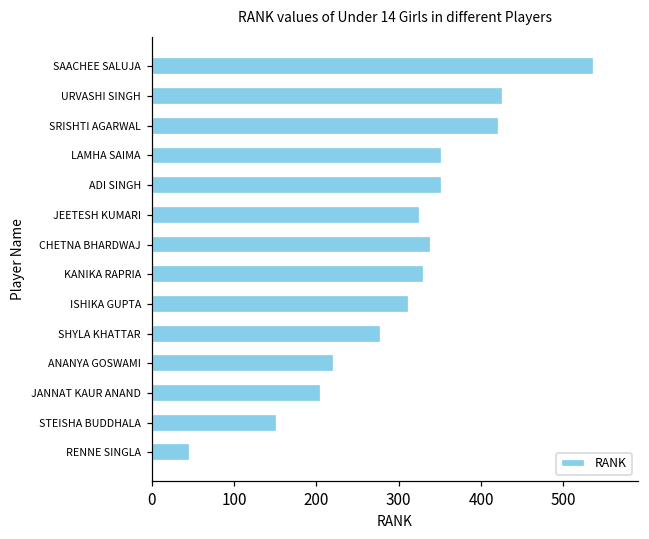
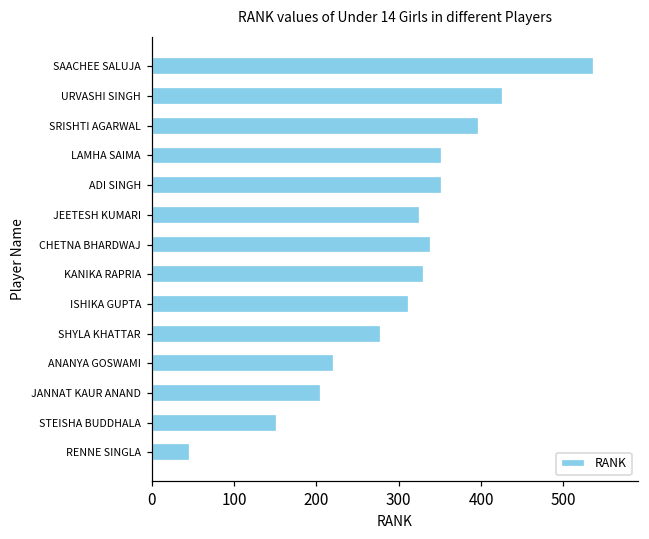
  {
    "SAACHEE SALUJA": 540,
    "URVASHI SINGH": 430,
-   "SRISHTI AGARWAL": 420,
+   "SRISHTI AGARWAL": 400,
    "LAMHA SAIMA": 350,
    "ADI SINGH": 350,
    "JEETESH KUMARI": 330,
    "CHETNA BHARDWAJ": 340,
    "KANIKA RAPRIA": 330,
    "ISHIKA GUPTA": 310,
    "SHYLA KHATTAR": 280,
    "ANANYA GOSWAMI": 220,
    "JANNAT KAUR ANAND": 210,
    "STEISHA BUDDHALA": 150,
    "RENNE SINGLA": 50
  }
